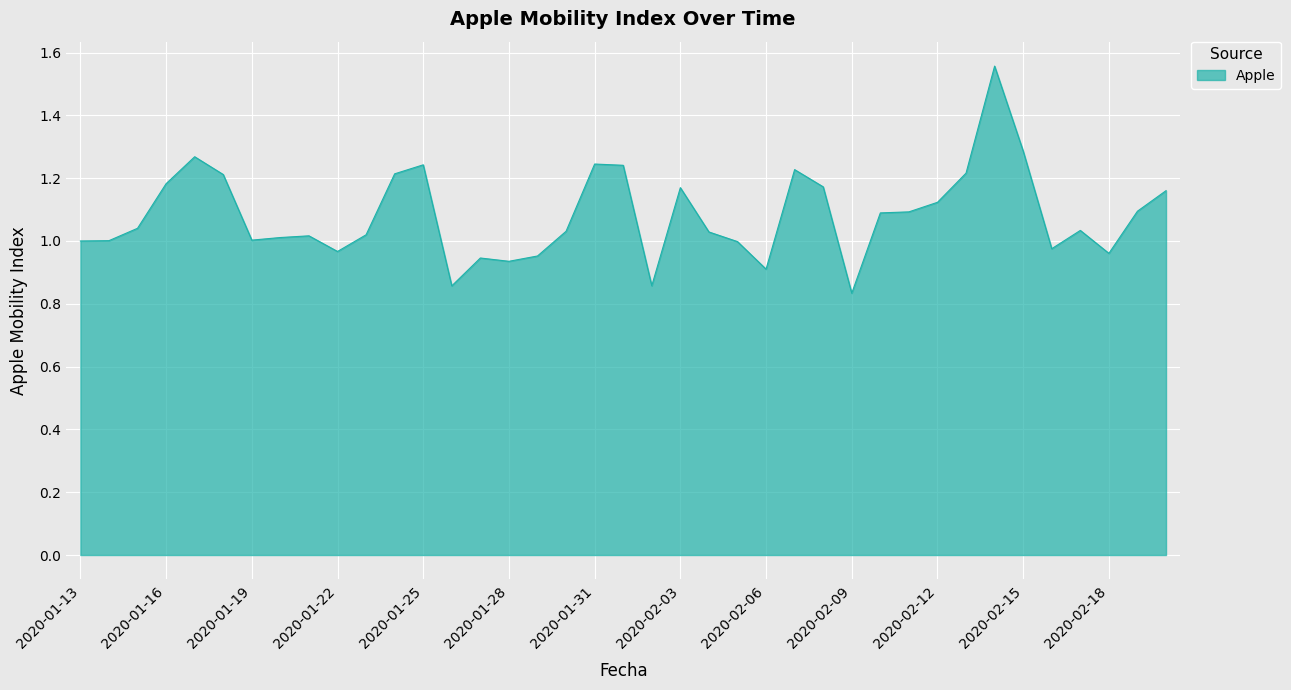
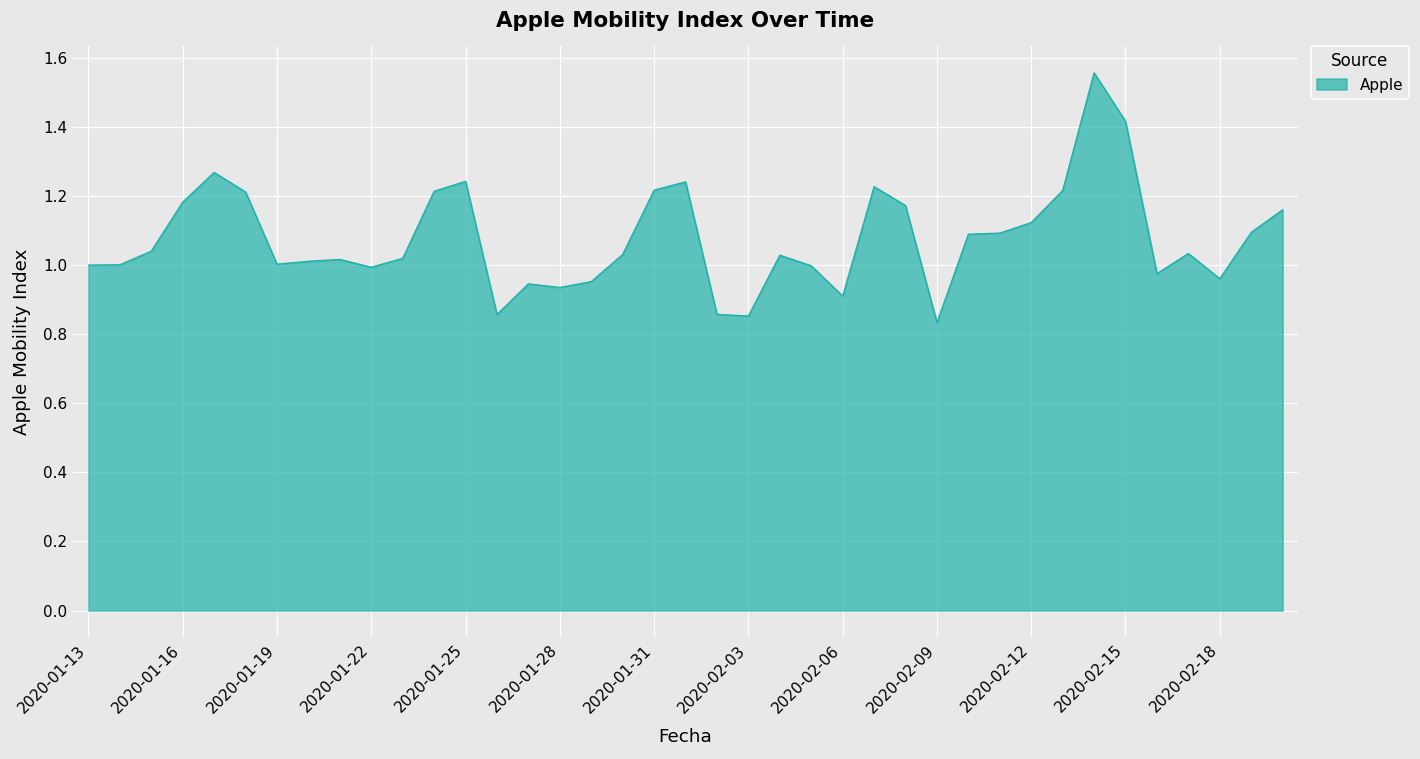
  {
    "2020-01-13": 1.00,
    "2020-01-16": 1.18,
    "2020-01-19": 1.00,
-   "2020-01-22": 0.97,
+   "2020-01-22": 0.99,
    "2020-01-25": 1.24,
    "2020-01-28": 0.94,
-   "2020-01-31": 1.25,
-   "2020-02-03": 1.17,
+   "2020-01-31": 1.22,
+   "2020-02-03": 0.85,
    "2020-02-06": 0.91,
    "2020-02-09": 0.83,
    "2020-02-12": 1.12,
-   "2020-02-15": 1.29,
+   "2020-02-15": 1.42,
    "2020-02-18": 0.96
  }
